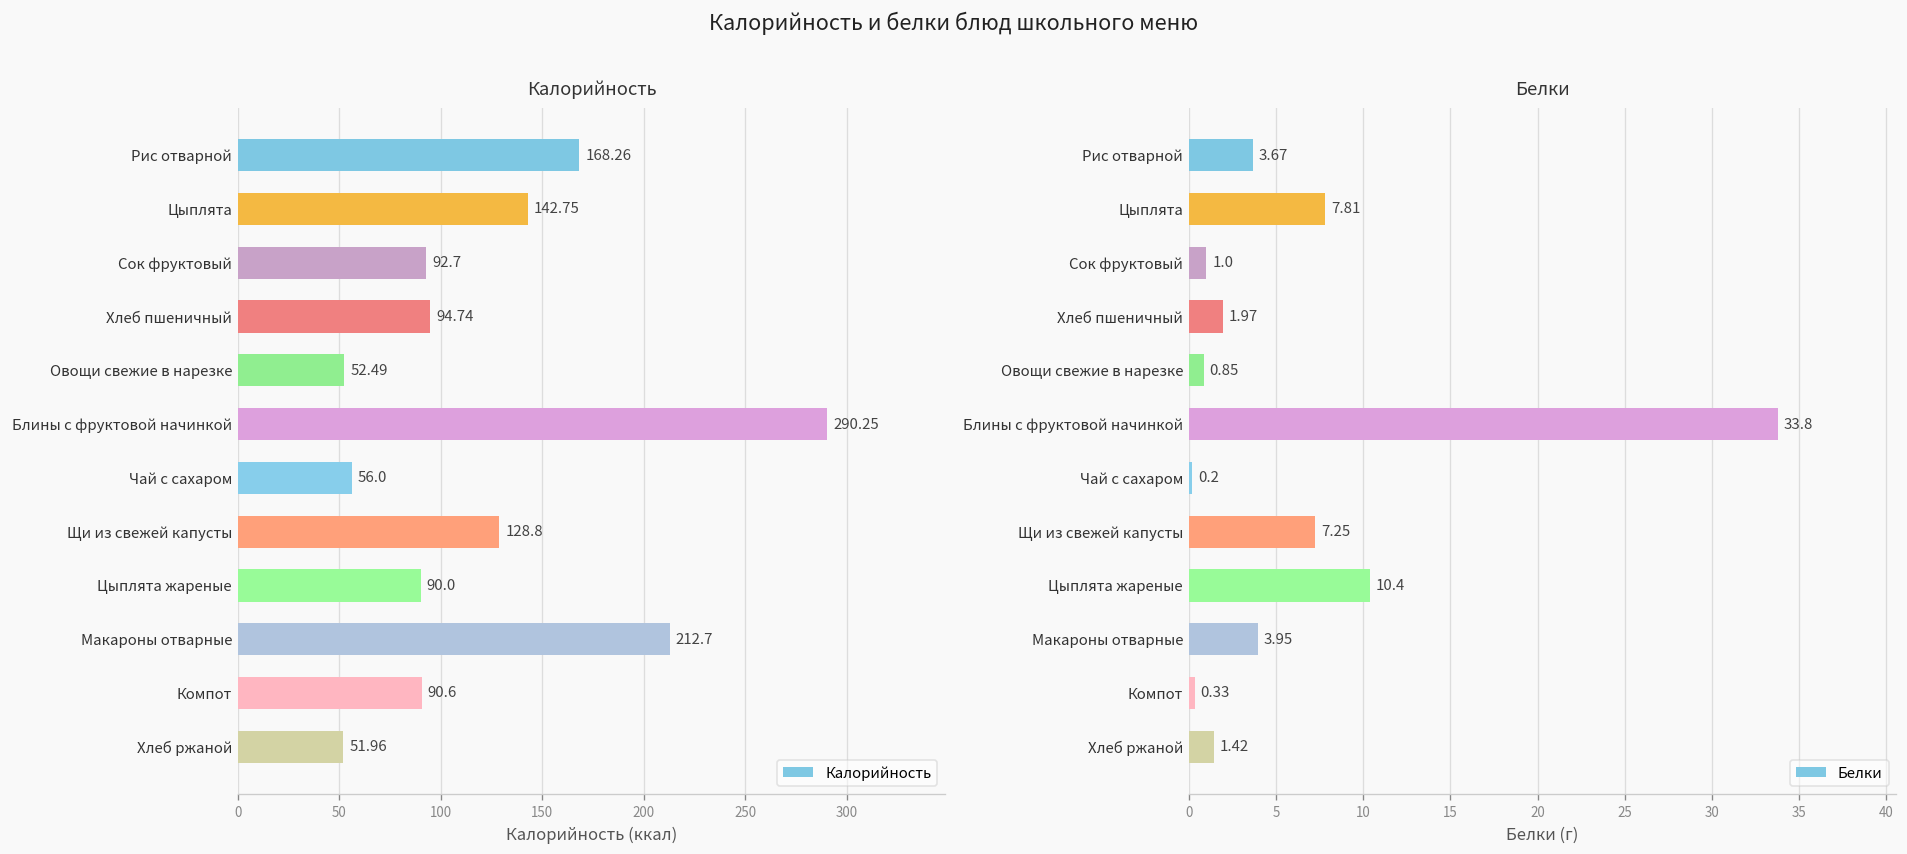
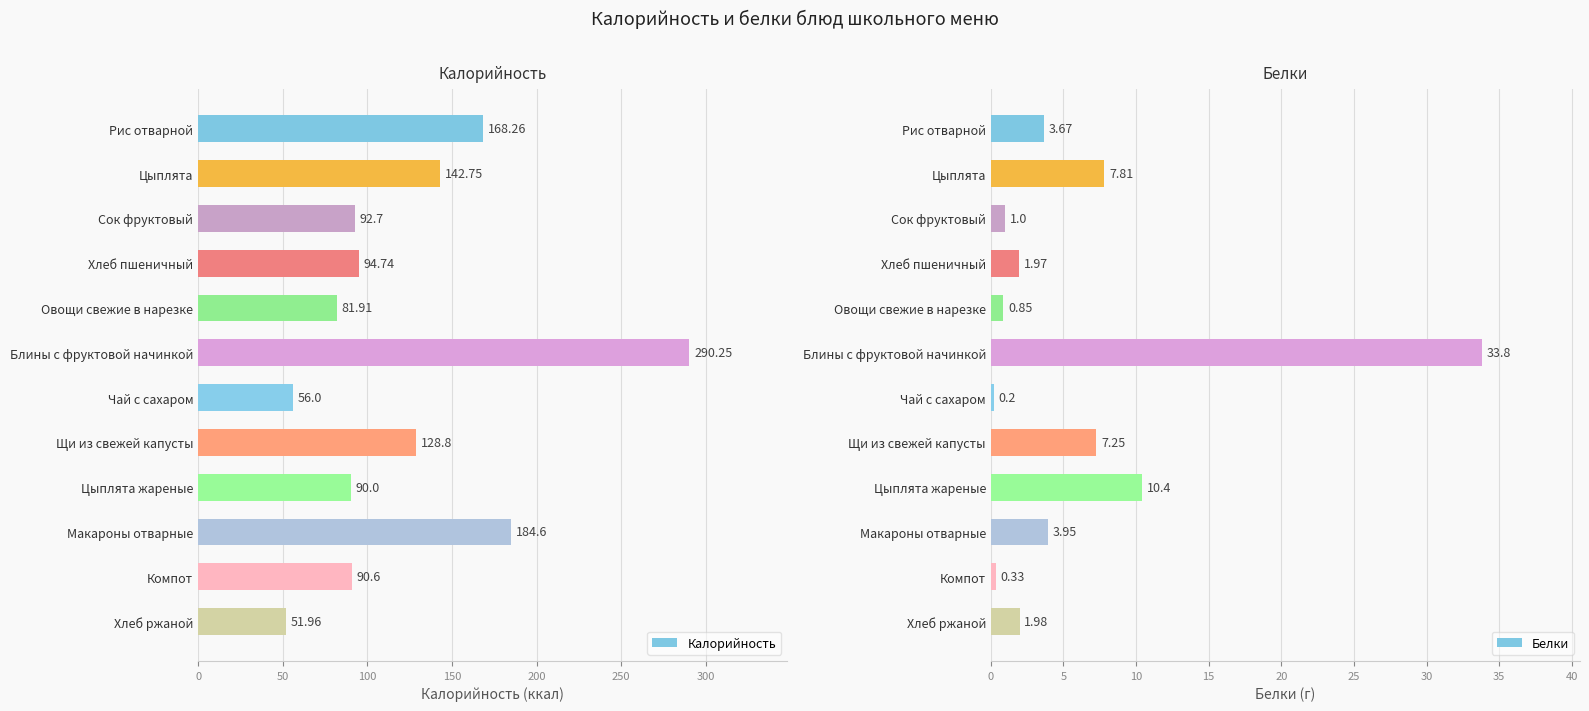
  {
    "Калорийность": {
      "Рис отварной": 168.26,
      "Цыплята": 142.75,
      "Сок фруктовый": 92.7,
      "Хлеб пшеничный": 94.74,
-     "Овощи свежие в нарезке": 52.49,
+     "Овощи свежие в нарезке": 81.91,
      "Блины с фруктовой начинкой": 290.25,
      "Чай с сахаром": 56.0,
      "Щи из свежей капусты": 128.8,
      "Цыплята жареные": 90.0,
-     "Макароны отварные": 212.7,
+     "Макароны отварные": 184.6,
      "Компот": 90.6,
      "Хлеб ржаной": 51.96
    },
    "Белки": {
      "Рис отварной": 3.67,
      "Цыплята": 7.81,
      "Сок фруктовый": 1.0,
      "Хлеб пшеничный": 1.97,
      "Овощи свежие в нарезке": 0.85,
      "Блины с фруктовой начинкой": 33.8,
      "Чай с сахаром": 0.2,
      "Щи из свежей капусты": 7.25,
      "Цыплята жареные": 10.4,
      "Макароны отварные": 3.95,
      "Компот": 0.33,
-     "Хлеб ржаной": 1.42
+     "Хлеб ржаной": 1.98
    }
  }
